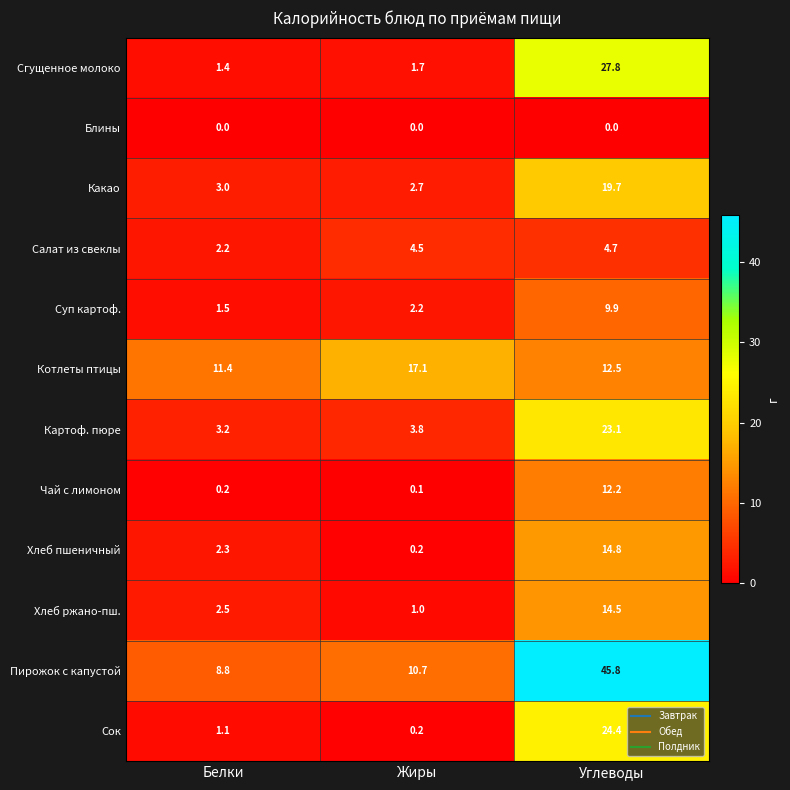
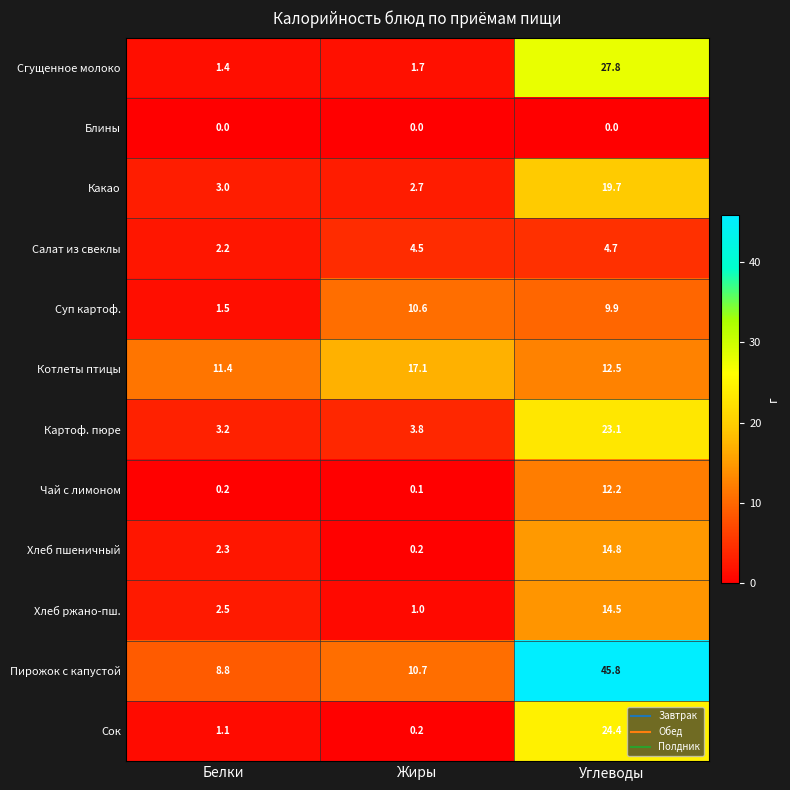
  {
    "Сгущенное молоко": {
      "Белки": 1.4,
      "Жиры": 1.7,
      "Углеводы": 27.8
    },
    "Блины": {
      "Белки": 0.0,
      "Жиры": 0.0,
      "Углеводы": 0.0
    },
    "Какао": {
      "Белки": 3.0,
      "Жиры": 2.7,
      "Углеводы": 19.7
    },
    "Салат из свеклы": {
      "Белки": 2.2,
      "Жиры": 4.5,
      "Углеводы": 4.7
    },
    "Суп картоф.": {
      "Белки": 1.5,
-     "Жиры": 2.2,
+     "Жиры": 10.6,
      "Углеводы": 9.9
    },
    "Котлеты птицы": {
      "Белки": 11.4,
      "Жиры": 17.1,
      "Углеводы": 12.5
    },
    "Картоф. пюре": {
      "Белки": 3.2,
      "Жиры": 3.8,
      "Углеводы": 23.1
    },
    "Чай с лимоном": {
      "Белки": 0.2,
      "Жиры": 0.1,
      "Углеводы": 12.2
    },
    "Хлеб пшеничный": {
      "Белки": 2.3,
      "Жиры": 0.2,
      "Углеводы": 14.8
    },
    "Хлеб ржано-пш.": {
      "Белки": 2.5,
      "Жиры": 1.0,
      "Углеводы": 14.5
    },
    "Пирожок с капустой": {
      "Белки": 8.8,
      "Жиры": 10.7,
      "Углеводы": 45.8
    },
    "Сок": {
      "Белки": 1.1,
      "Жиры": 0.2,
      "Углеводы": 24.4
    }
  }
